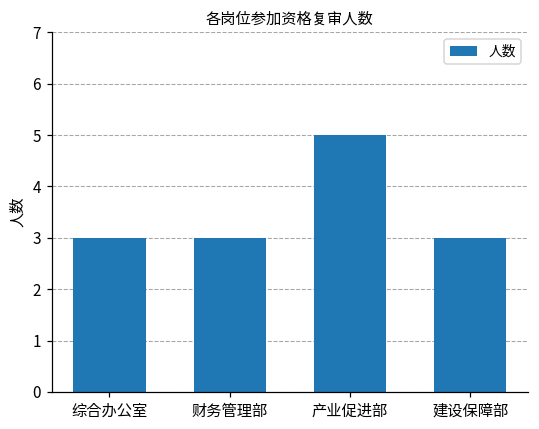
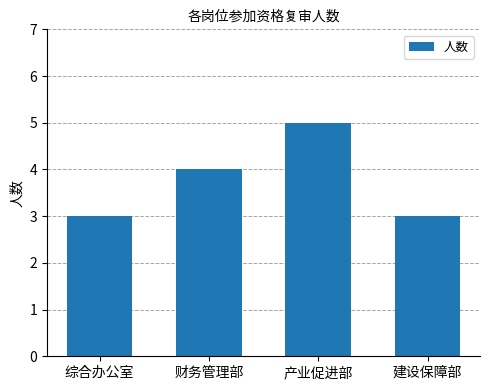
  {
    "综合办公室": 3,
-   "财务管理部": 3,
+   "财务管理部": 4,
    "产业促进部": 5,
    "建设保障部": 3
  }
